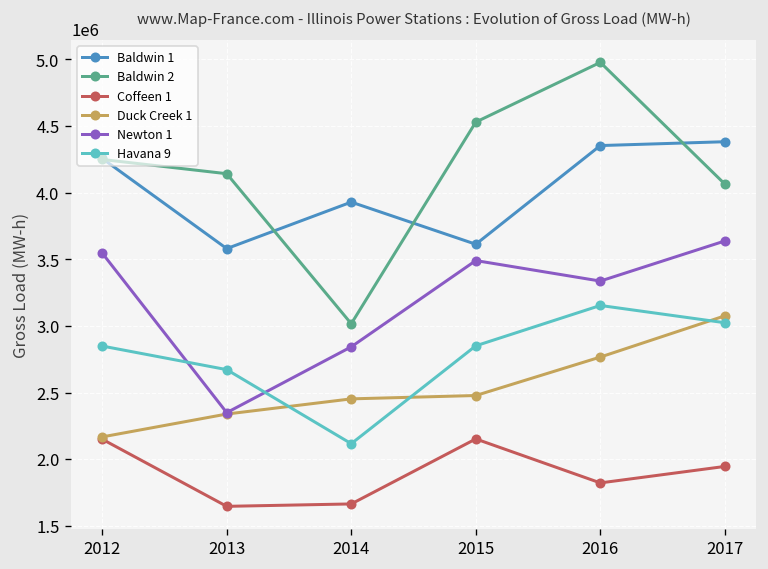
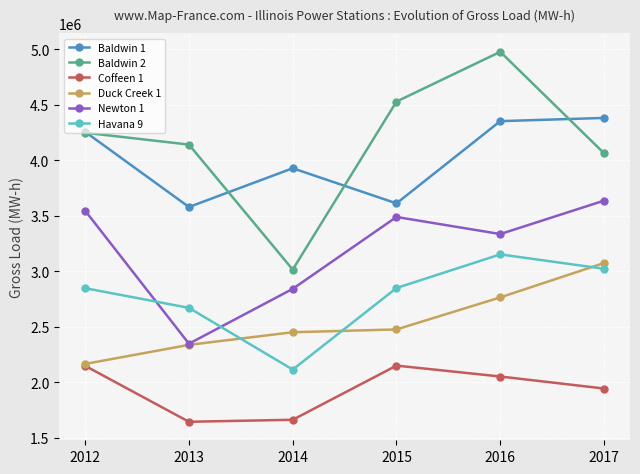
  {
    "Baldwin 2": {
      "2013": 4140000,
      "2014": 3020000,
      "2015": 4530000,
      "2016": 4980000,
      "2017": 4060000
    },
    "Coffeen 1": {
      "2013": 1650000,
      "2014": 1660000,
      "2015": 2150000,
-     "2016": 1820000,
+     "2016": 2050000,
      "2017": 1950000
    },
    "Duck Creek 1": {
      "2014": 2450000,
      "2015": 2480000,
      "2016": 2770000,
      "2017": 3080000
    },
    "Newton 1": {
      "2012": 3550000,
      "2014": 2840000,
      "2015": 3490000,
      "2016": 3340000,
      "2017": 3640000
    }
  }
